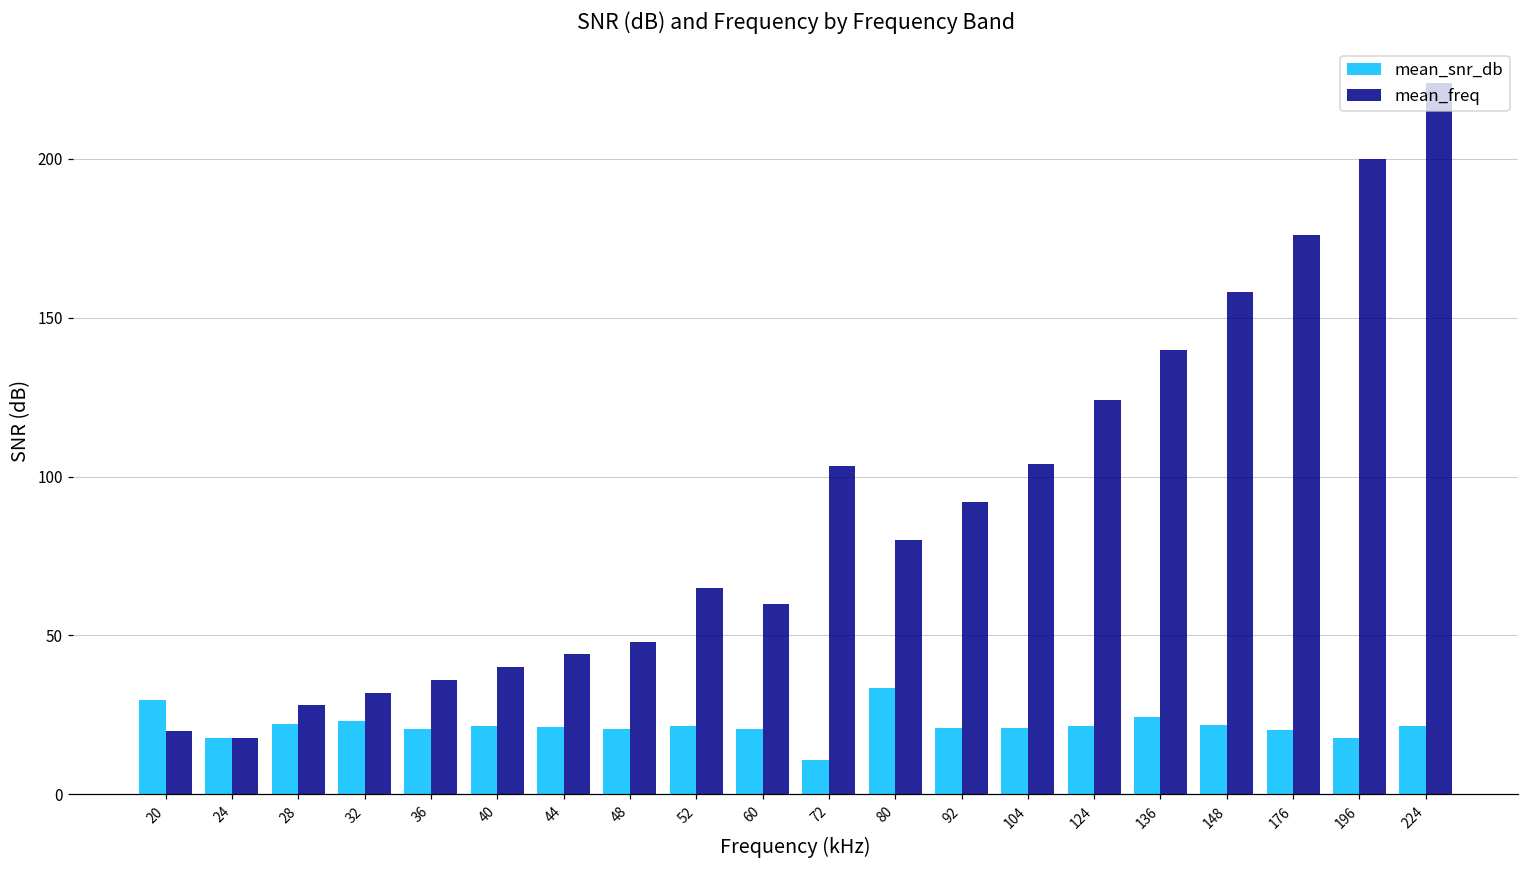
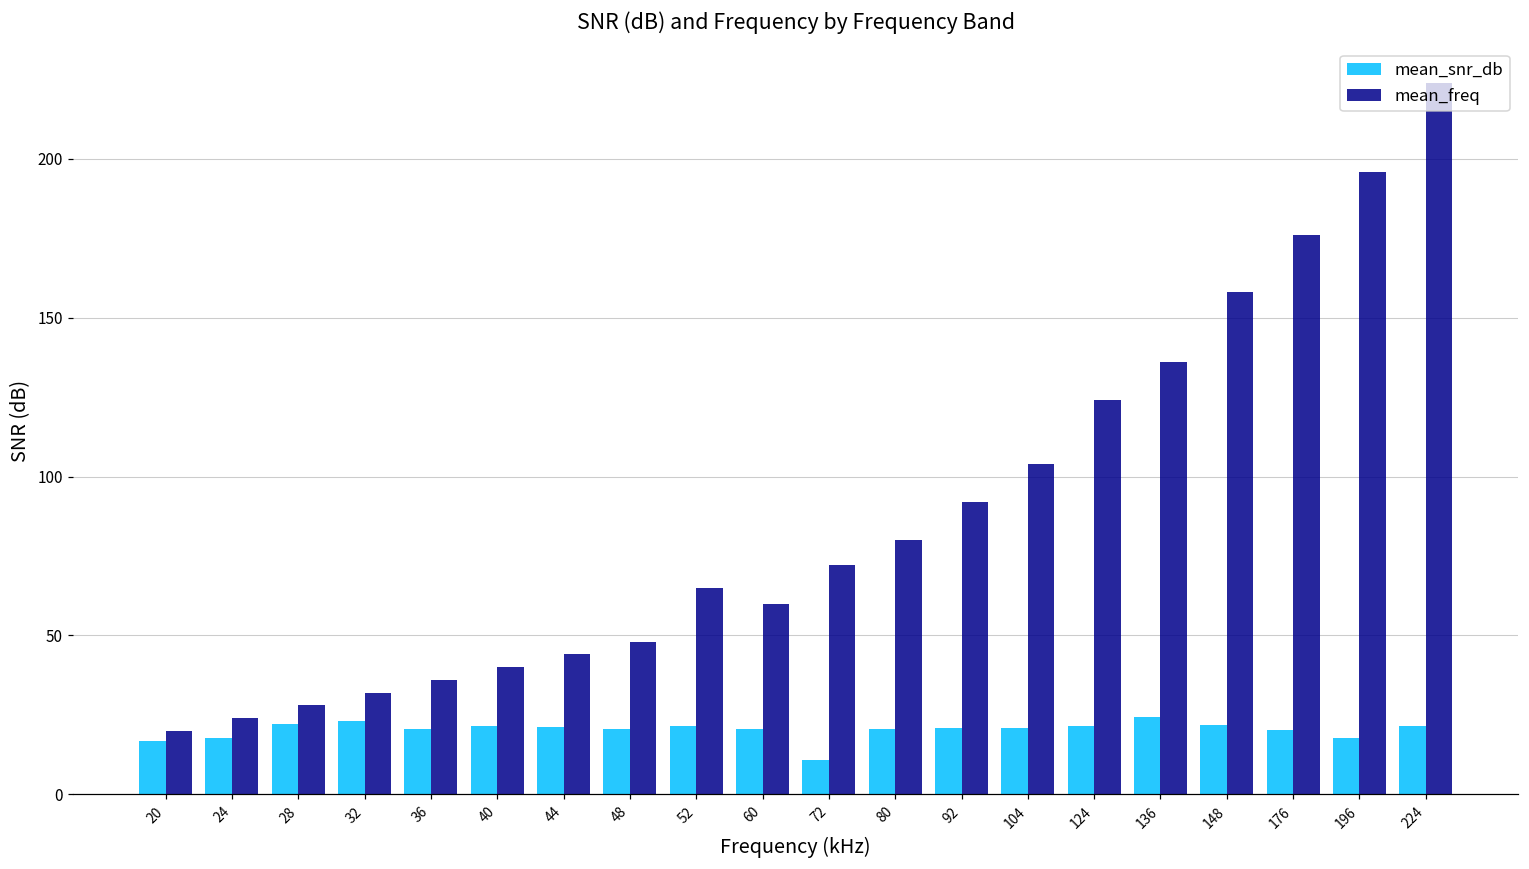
  {
    "mean_snr_db": {
-     "20": 30,
+     "20": 17,
      "24": 18,
      "28": 22,
      "32": 23,
      "36": 20,
      "40": 22,
      "44": 21,
      "48": 20,
      "52": 21,
      "60": 21,
      "72": 11,
-     "80": 33,
+     "80": 20,
      "92": 21,
      "104": 21,
      "124": 21,
      "136": 24,
      "148": 22,
      "176": 20,
      "196": 18,
      "224": 21
    },
    "mean_freq": {
      "20": 20,
-     "24": 18,
+     "24": 24,
      "28": 28,
      "32": 32,
      "36": 36,
      "40": 40,
      "44": 44,
      "48": 48,
      "52": 65,
      "60": 60,
-     "72": 103,
+     "72": 72,
      "80": 80,
      "92": 92,
      "104": 104,
      "124": 124,
-     "136": 140,
+     "136": 136,
      "148": 158,
      "176": 176,
-     "196": 200
+     "196": 196
    }
  }
